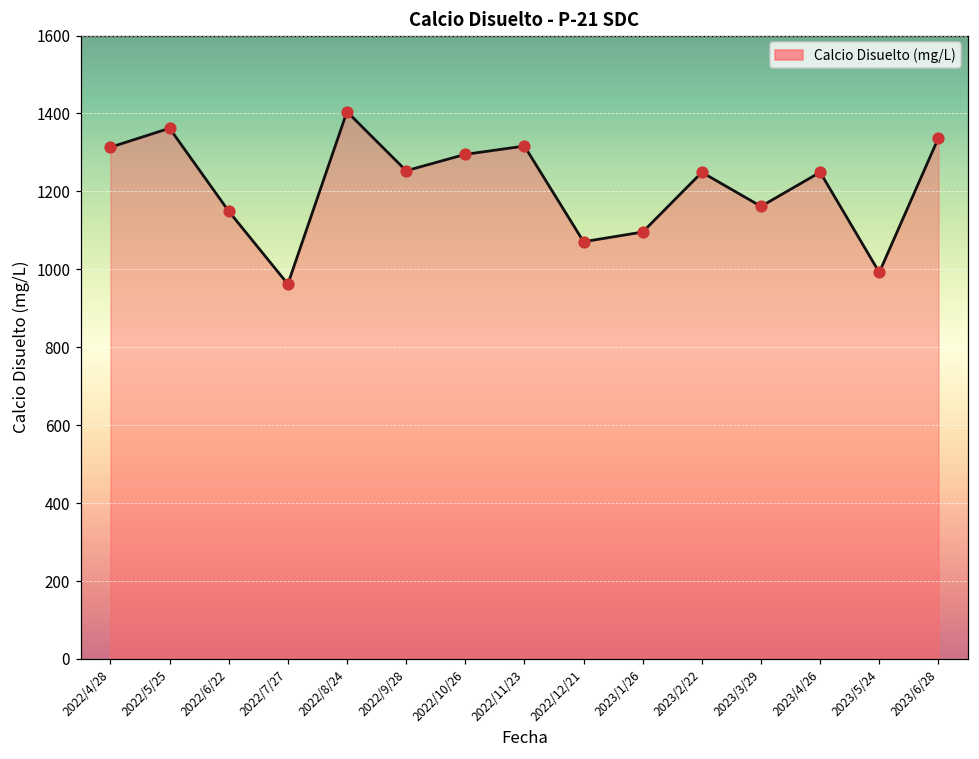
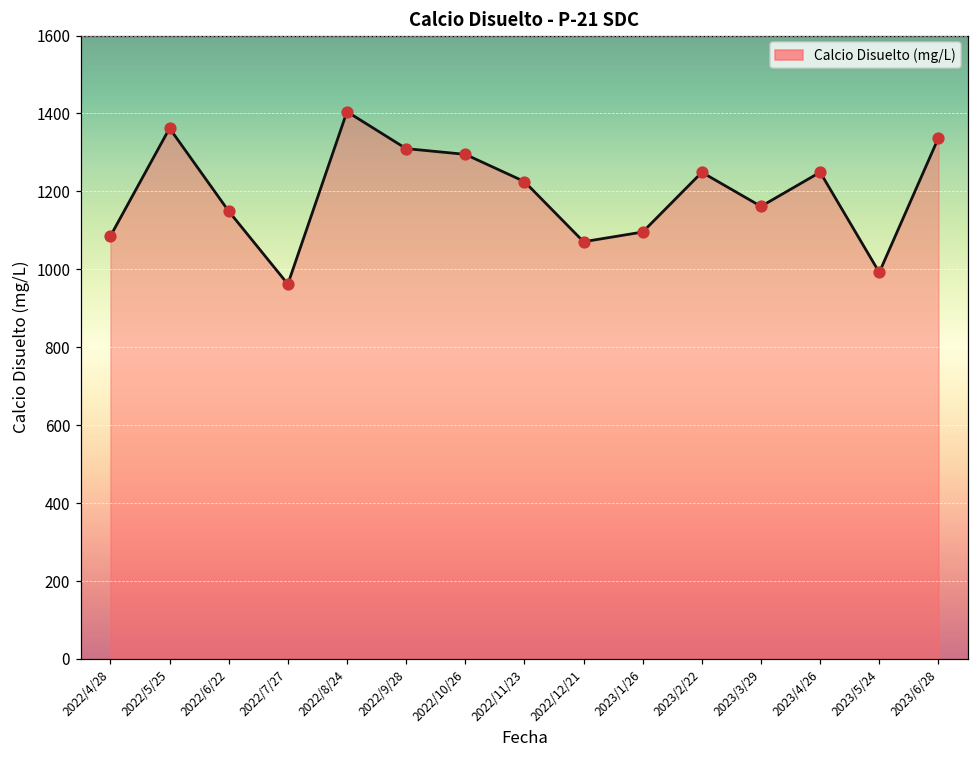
  {
-   "2022/4/28": 1310,
+   "2022/4/28": 1090,
    "2022/5/25": 1360,
    "2022/6/22": 1150,
    "2022/7/27": 960,
    "2022/8/24": 1400,
-   "2022/9/28": 1250,
+   "2022/9/28": 1310,
    "2022/10/26": 1300,
-   "2022/11/23": 1320,
+   "2022/11/23": 1230,
    "2022/12/21": 1070,
    "2023/1/26": 1100,
    "2023/2/22": 1250,
    "2023/3/29": 1160,
    "2023/4/26": 1250,
    "2023/5/24": 990,
    "2023/6/28": 1340
  }
